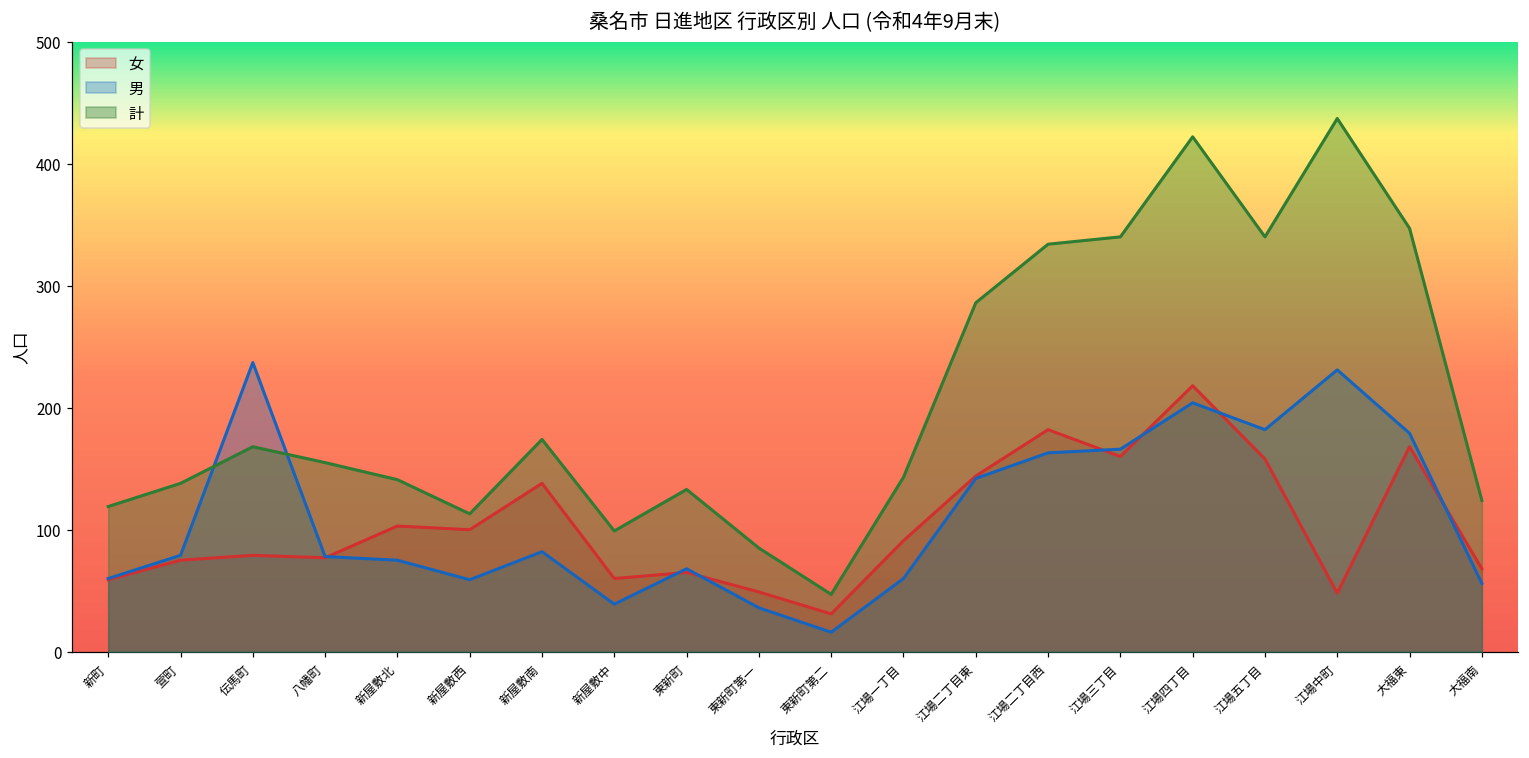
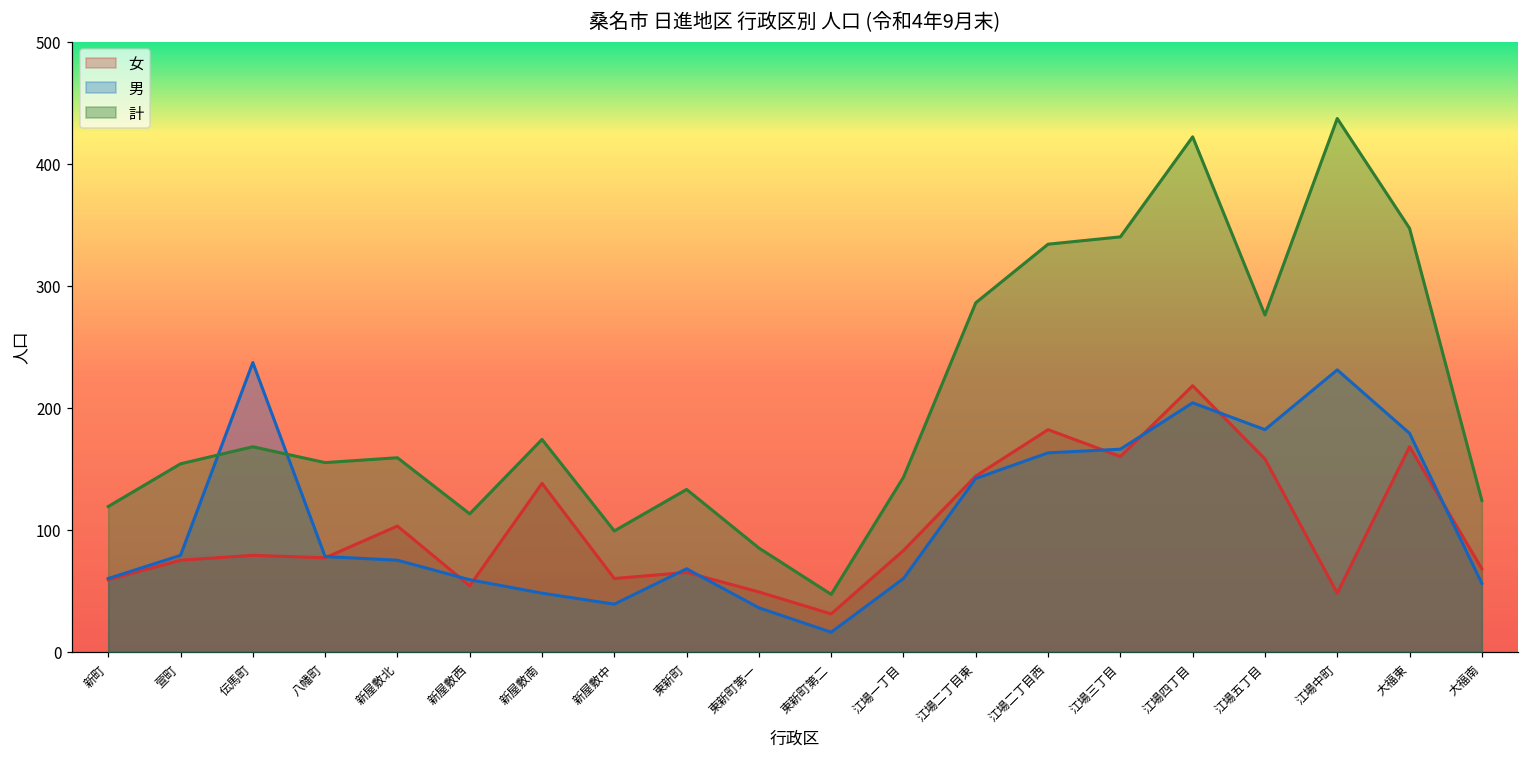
  {
    "女": {
      "萱町": 75,
      "伝馬町": 79,
      "新屋敷北": 103,
-     "新屋敷西": 100,
+     "新屋敷西": 54,
      "新屋敷南": 138,
      "新屋敷中": 60,
      "東新町": 65,
      "東新町第一": 49,
      "東新町第二": 31,
-     "江場一丁目": 91,
+     "江場一丁目": 83,
      "江場二丁目西": 182,
      "江場三丁目": 160,
      "江場四丁目": 218,
      "江場五丁目": 158,
      "江場中町": 48,
      "大福東": 168,
      "大福南": 68
    },
    "男": {
      "萱町": 79,
      "伝馬町": 237,
      "新屋敷北": 75,
      "新屋敷西": 59,
-     "新屋敷南": 82,
+     "新屋敷南": 48,
      "新屋敷中": 39,
      "東新町": 68,
      "東新町第一": 36,
      "東新町第二": 16,
      "江場一丁目": 60,
      "江場二丁目西": 163,
      "江場三丁目": 166,
      "江場四丁目": 204,
      "江場五丁目": 182,
      "江場中町": 231,
      "大福東": 179,
      "大福南": 56
    },
    "計": {
      "新町": 119,
-     "萱町": 138,
+     "萱町": 154,
      "伝馬町": 168,
      "八幡町": 155,
-     "新屋敷北": 141,
+     "新屋敷北": 159,
      "新屋敷西": 113,
      "新屋敷南": 174,
      "新屋敷中": 99,
      "東新町": 133,
      "東新町第一": 85,
      "東新町第二": 47,
      "江場一丁目": 143,
      "江場二丁目東": 286,
      "江場二丁目西": 334,
      "江場三丁目": 340,
      "江場四丁目": 422,
-     "江場五丁目": 340,
+     "江場五丁目": 276,
      "江場中町": 437,
      "大福東": 347,
      "大福南": 124
    }
  }
